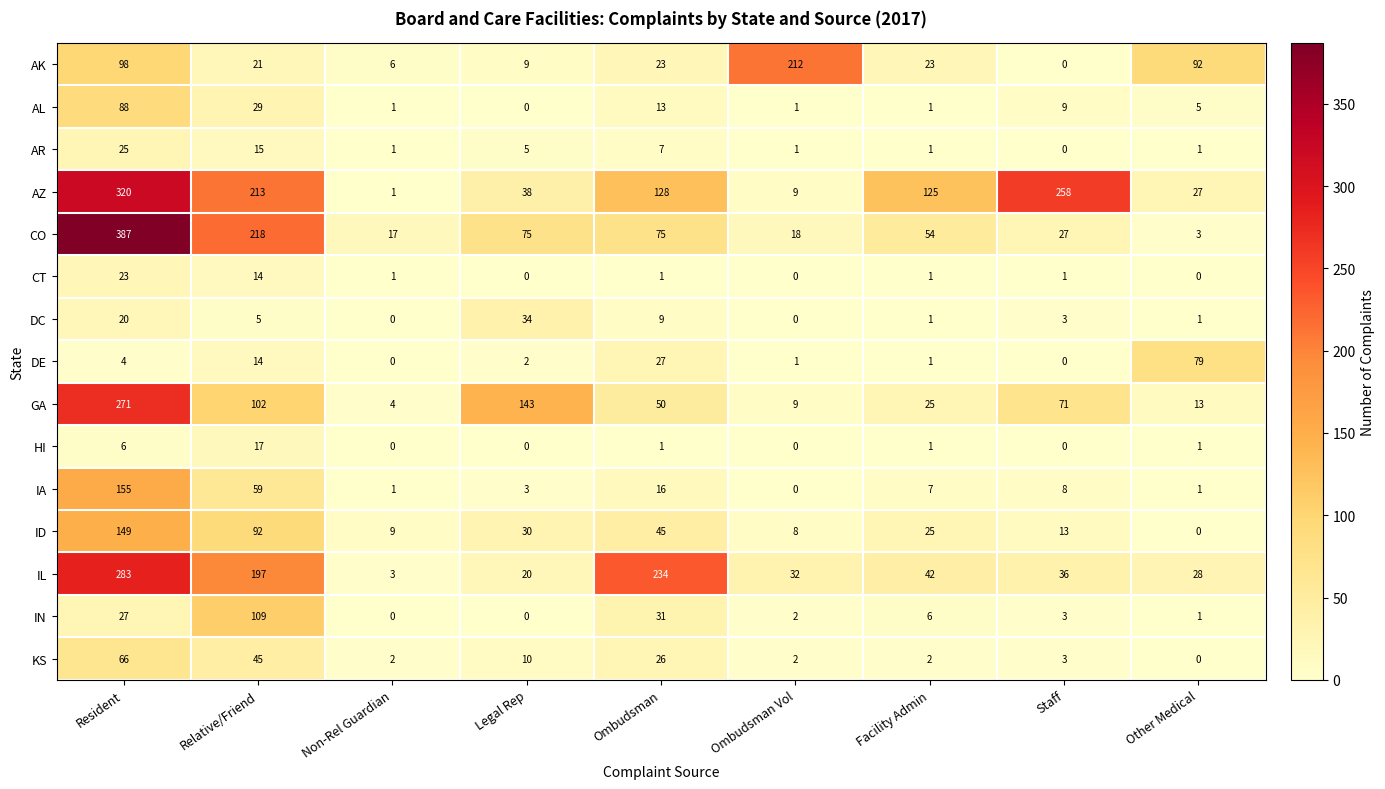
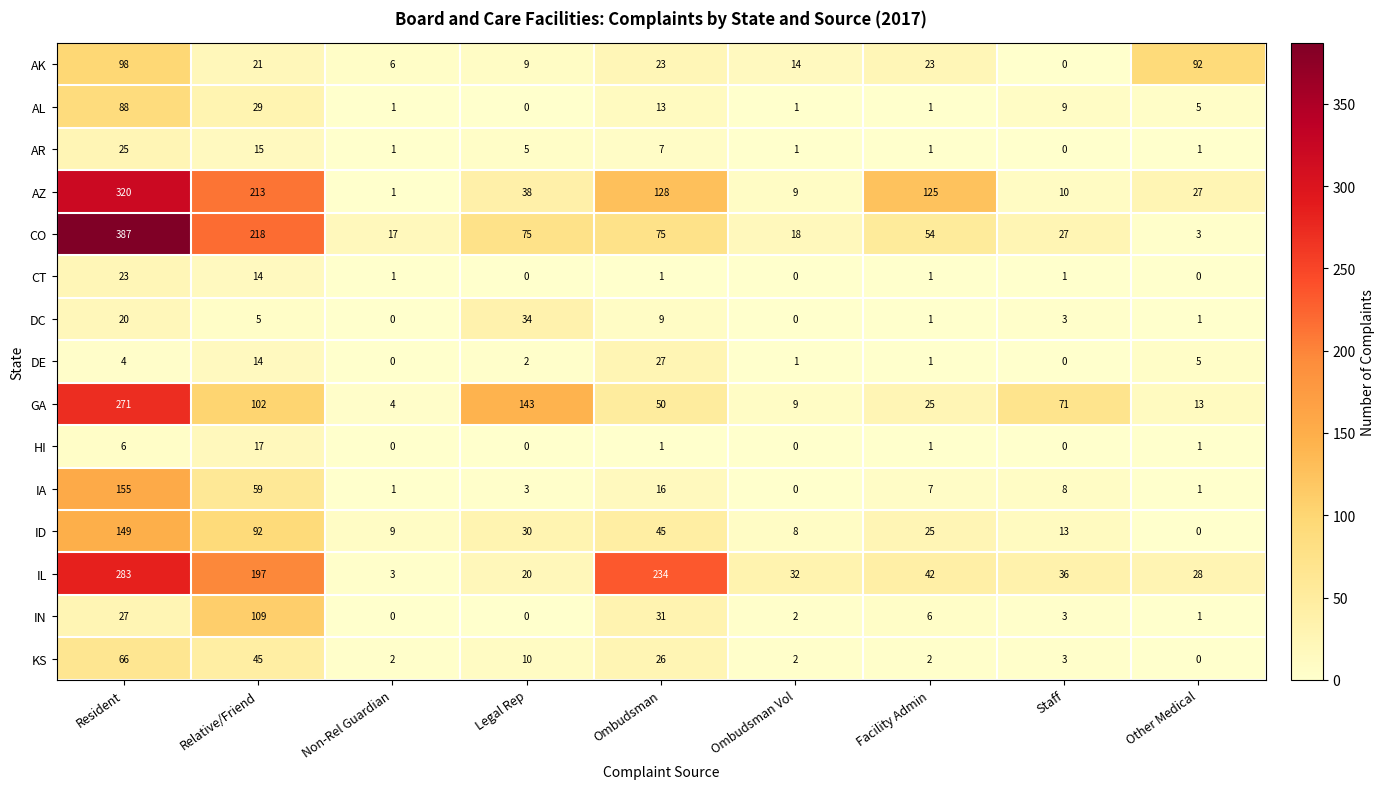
  {
    "AK": {
      "Resident": 98,
      "Relative/Friend": 21,
      "Non-Rel Guardian": 6,
      "Legal Rep": 9,
      "Ombudsman": 23,
-     "Ombudsman Vol": 212,
+     "Ombudsman Vol": 14,
      "Facility Admin": 23,
      "Staff": 0,
      "Other Medical": 92
    },
    "AL": {
      "Resident": 88,
      "Relative/Friend": 29,
      "Non-Rel Guardian": 1,
      "Legal Rep": 0,
      "Ombudsman": 13,
      "Ombudsman Vol": 1,
      "Facility Admin": 1,
      "Staff": 9,
      "Other Medical": 5
    },
    "AR": {
      "Resident": 25,
      "Relative/Friend": 15,
      "Non-Rel Guardian": 1,
      "Legal Rep": 5,
      "Ombudsman": 7,
      "Ombudsman Vol": 1,
      "Facility Admin": 1,
      "Staff": 0,
      "Other Medical": 1
    },
    "AZ": {
      "Resident": 320,
      "Relative/Friend": 213,
      "Non-Rel Guardian": 1,
      "Legal Rep": 38,
      "Ombudsman": 128,
      "Ombudsman Vol": 9,
      "Facility Admin": 125,
-     "Staff": 258,
+     "Staff": 10,
      "Other Medical": 27
    },
    "CO": {
      "Resident": 387,
      "Relative/Friend": 218,
      "Non-Rel Guardian": 17,
      "Legal Rep": 75,
      "Ombudsman": 75,
      "Ombudsman Vol": 18,
      "Facility Admin": 54,
      "Staff": 27,
      "Other Medical": 3
    },
    "CT": {
      "Resident": 23,
      "Relative/Friend": 14,
      "Non-Rel Guardian": 1,
      "Legal Rep": 0,
      "Ombudsman": 1,
      "Ombudsman Vol": 0,
      "Facility Admin": 1,
      "Staff": 1,
      "Other Medical": 0
    },
    "DC": {
      "Resident": 20,
      "Relative/Friend": 5,
      "Non-Rel Guardian": 0,
      "Legal Rep": 34,
      "Ombudsman": 9,
      "Ombudsman Vol": 0,
      "Facility Admin": 1,
      "Staff": 3,
      "Other Medical": 1
    },
    "DE": {
      "Resident": 4,
      "Relative/Friend": 14,
      "Non-Rel Guardian": 0,
      "Legal Rep": 2,
      "Ombudsman": 27,
      "Ombudsman Vol": 1,
      "Facility Admin": 1,
      "Staff": 0,
-     "Other Medical": 79
+     "Other Medical": 5
    },
    "GA": {
      "Resident": 271,
      "Relative/Friend": 102,
      "Non-Rel Guardian": 4,
      "Legal Rep": 143,
      "Ombudsman": 50,
      "Ombudsman Vol": 9,
      "Facility Admin": 25,
      "Staff": 71,
      "Other Medical": 13
    },
    "HI": {
      "Resident": 6,
      "Relative/Friend": 17,
      "Non-Rel Guardian": 0,
      "Legal Rep": 0,
      "Ombudsman": 1,
      "Ombudsman Vol": 0,
      "Facility Admin": 1,
      "Staff": 0,
      "Other Medical": 1
    },
    "IA": {
      "Resident": 155,
      "Relative/Friend": 59,
      "Non-Rel Guardian": 1,
      "Legal Rep": 3,
      "Ombudsman": 16,
      "Ombudsman Vol": 0,
      "Facility Admin": 7,
      "Staff": 8,
      "Other Medical": 1
    },
    "ID": {
      "Resident": 149,
      "Relative/Friend": 92,
      "Non-Rel Guardian": 9,
      "Legal Rep": 30,
      "Ombudsman": 45,
      "Ombudsman Vol": 8,
      "Facility Admin": 25,
      "Staff": 13,
      "Other Medical": 0
    },
    "IL": {
      "Resident": 283,
      "Relative/Friend": 197,
      "Non-Rel Guardian": 3,
      "Legal Rep": 20,
      "Ombudsman": 234,
      "Ombudsman Vol": 32,
      "Facility Admin": 42,
      "Staff": 36,
      "Other Medical": 28
    },
    "IN": {
      "Resident": 27,
      "Relative/Friend": 109,
      "Non-Rel Guardian": 0,
      "Legal Rep": 0,
      "Ombudsman": 31,
      "Ombudsman Vol": 2,
      "Facility Admin": 6,
      "Staff": 3,
      "Other Medical": 1
    },
    "KS": {
      "Resident": 66,
      "Relative/Friend": 45,
      "Non-Rel Guardian": 2,
      "Legal Rep": 10,
      "Ombudsman": 26,
      "Ombudsman Vol": 2,
      "Facility Admin": 2,
      "Staff": 3,
      "Other Medical": 0
    }
  }
